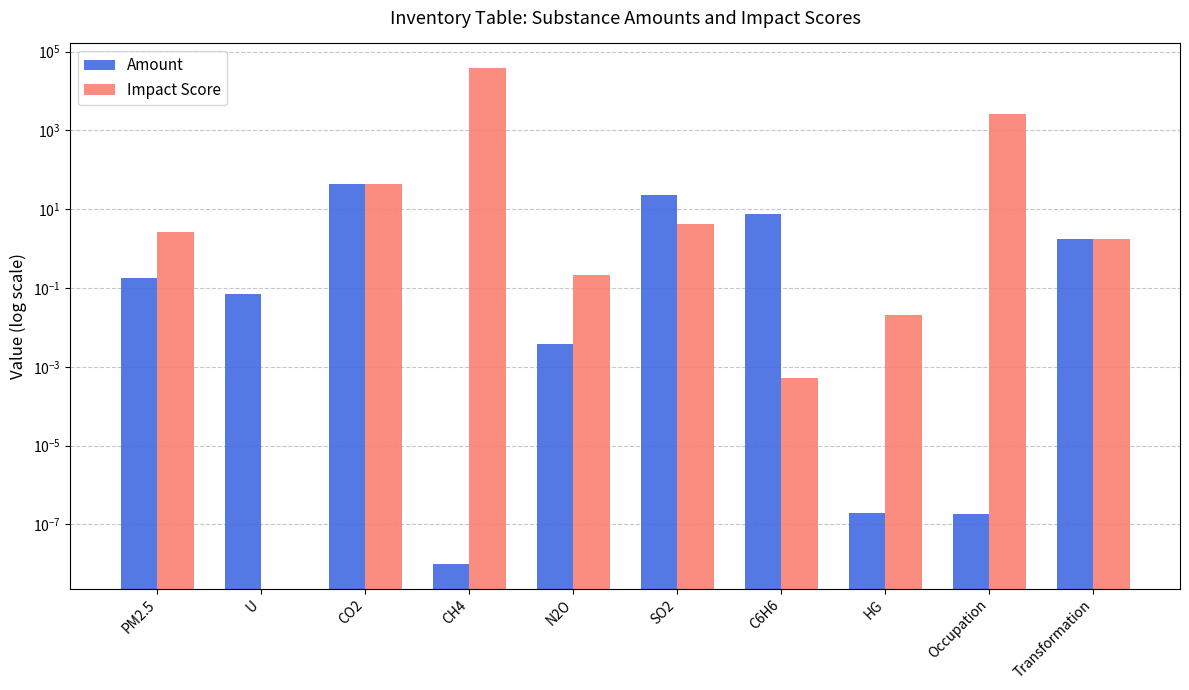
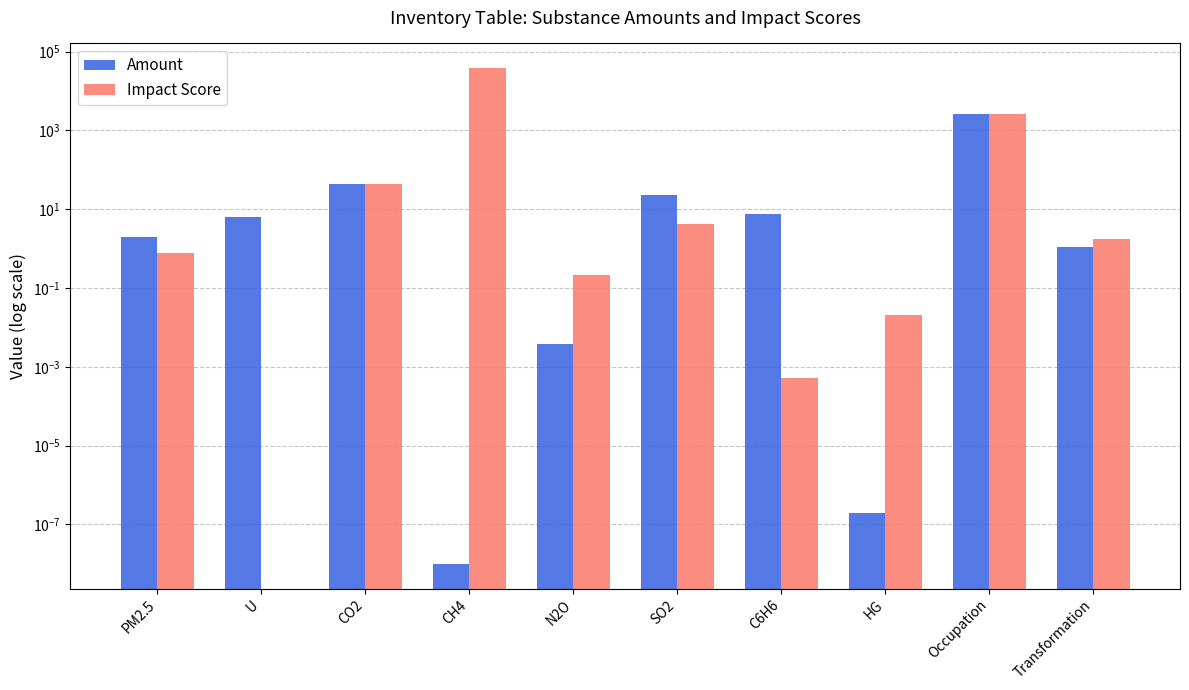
  {
    "Amount": {
-     "PM2.5": 0.2,
-     "U": 0.07,
+     "PM2.5": 2,
+     "U": 6,
      "CO2": 40,
      "CH4": 0.000000010,
      "N2O": 0.004,
      "SO2": 20,
      "C6H6": 8,
      "HG": 0.0000002,
-     "Occupation": 0.0000002,
-     "Transformation": 2
+     "Occupation": 3000,
+     "Transformation": 1.1
    },
    "Impact Score": {
-     "PM2.5": 3,
+     "PM2.5": 0.8,
      "CO2": 40,
      "CH4": 40000,
      "N2O": 0.2,
      "SO2": 4,
      "C6H6": 0.0005,
      "HG": 0.02,
      "Occupation": 3000,
      "Transformation": 2
    }
  }
